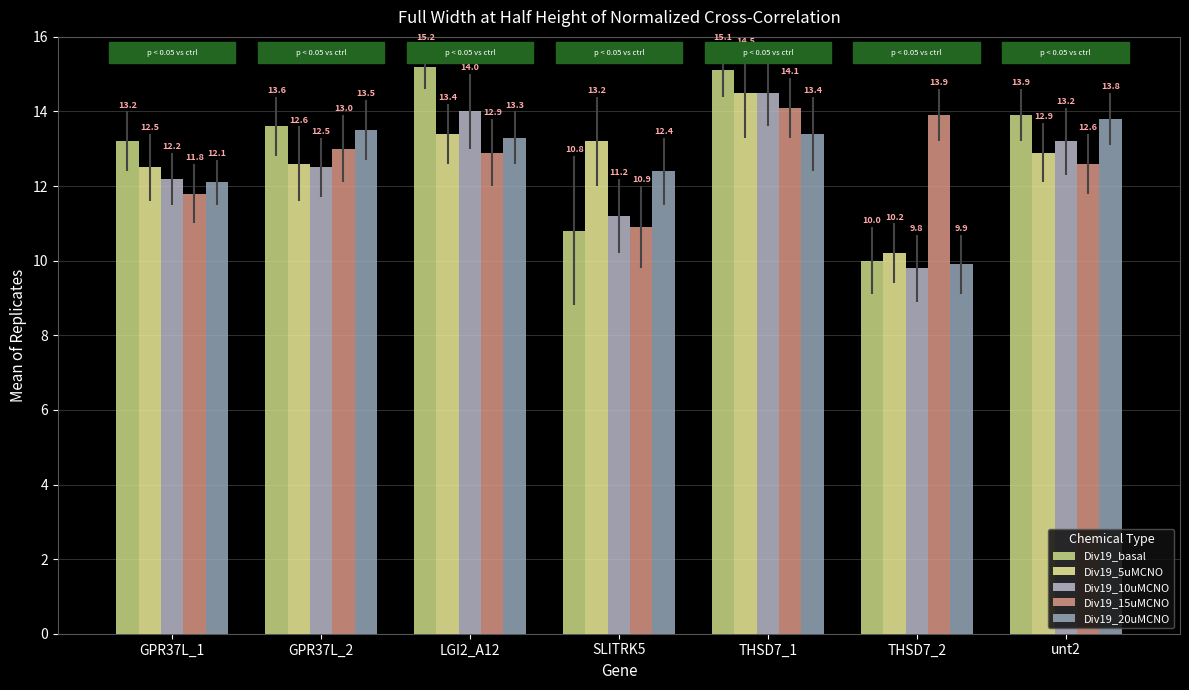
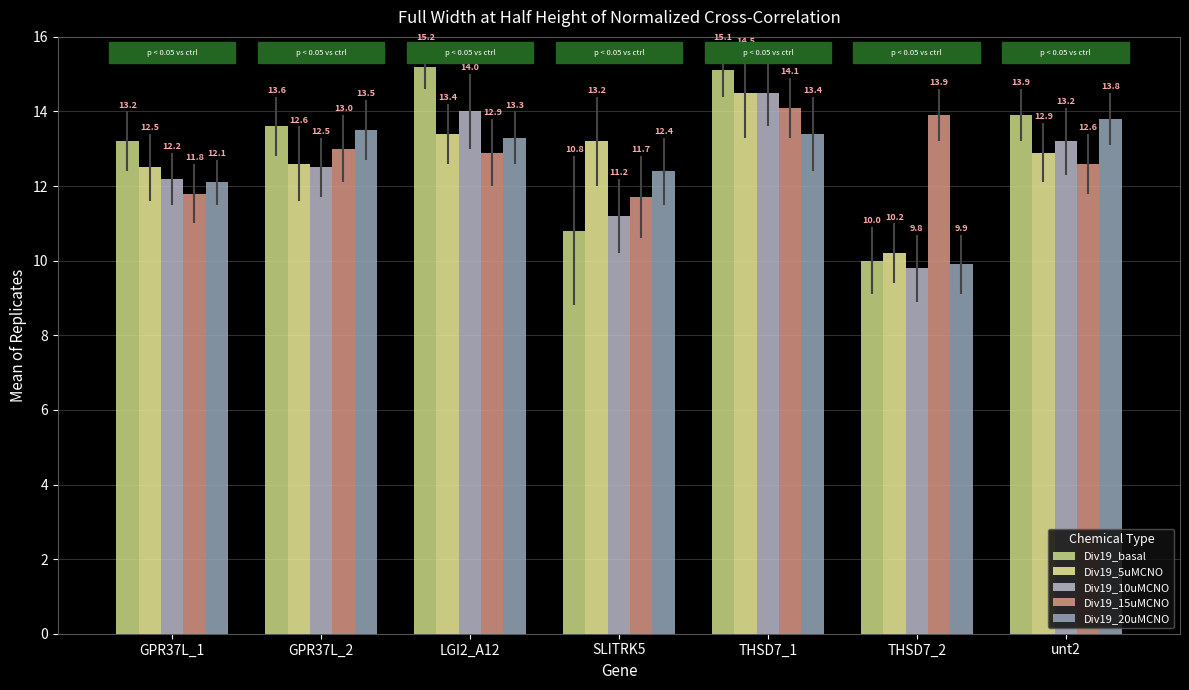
  {
    "Div19_15uMCNO": {
-     "SLITRK5": 10.9
+     "SLITRK5": 11.7
    }
  }
